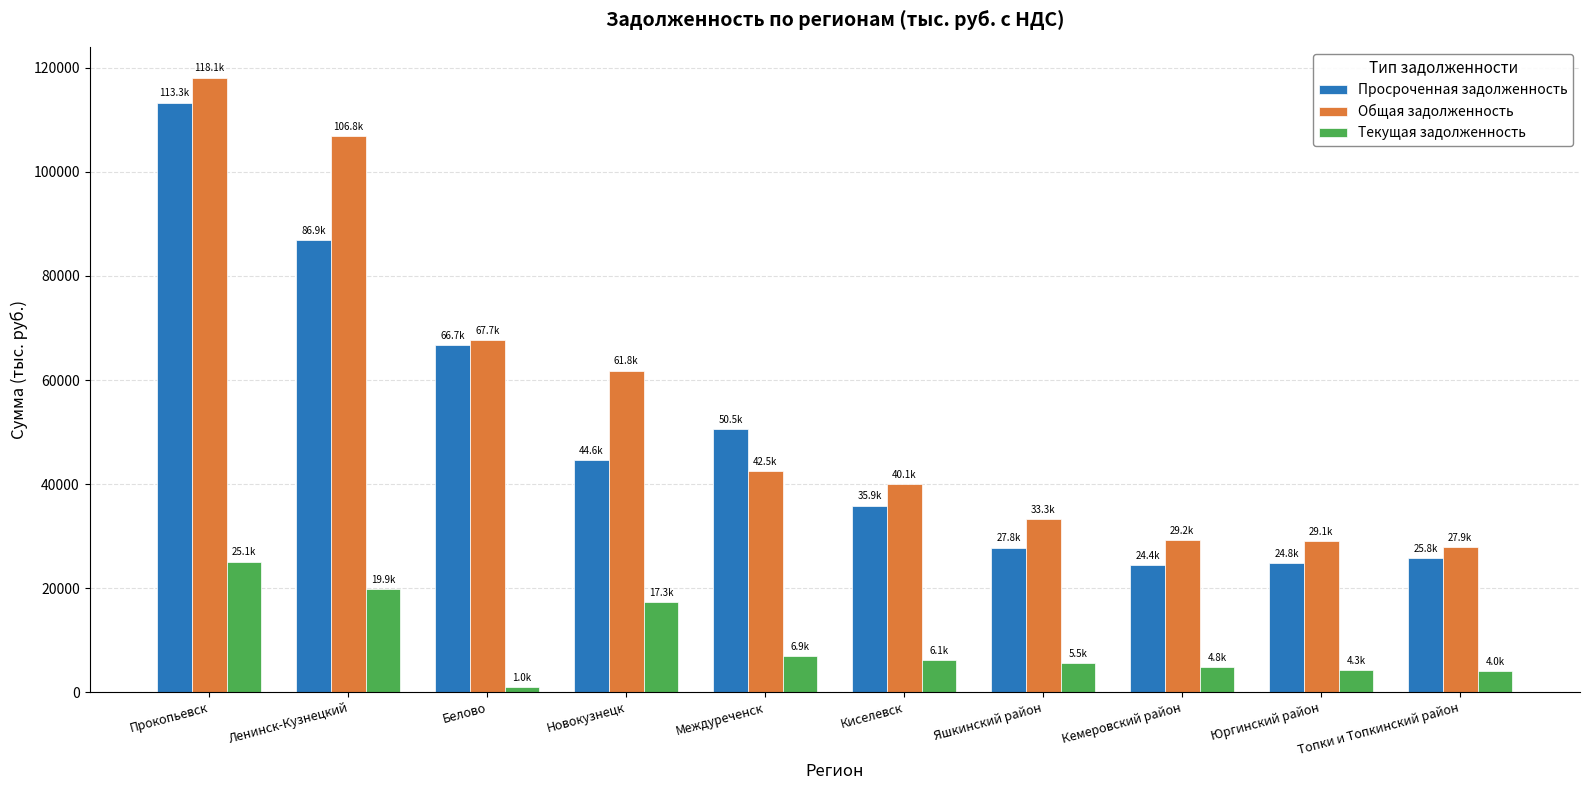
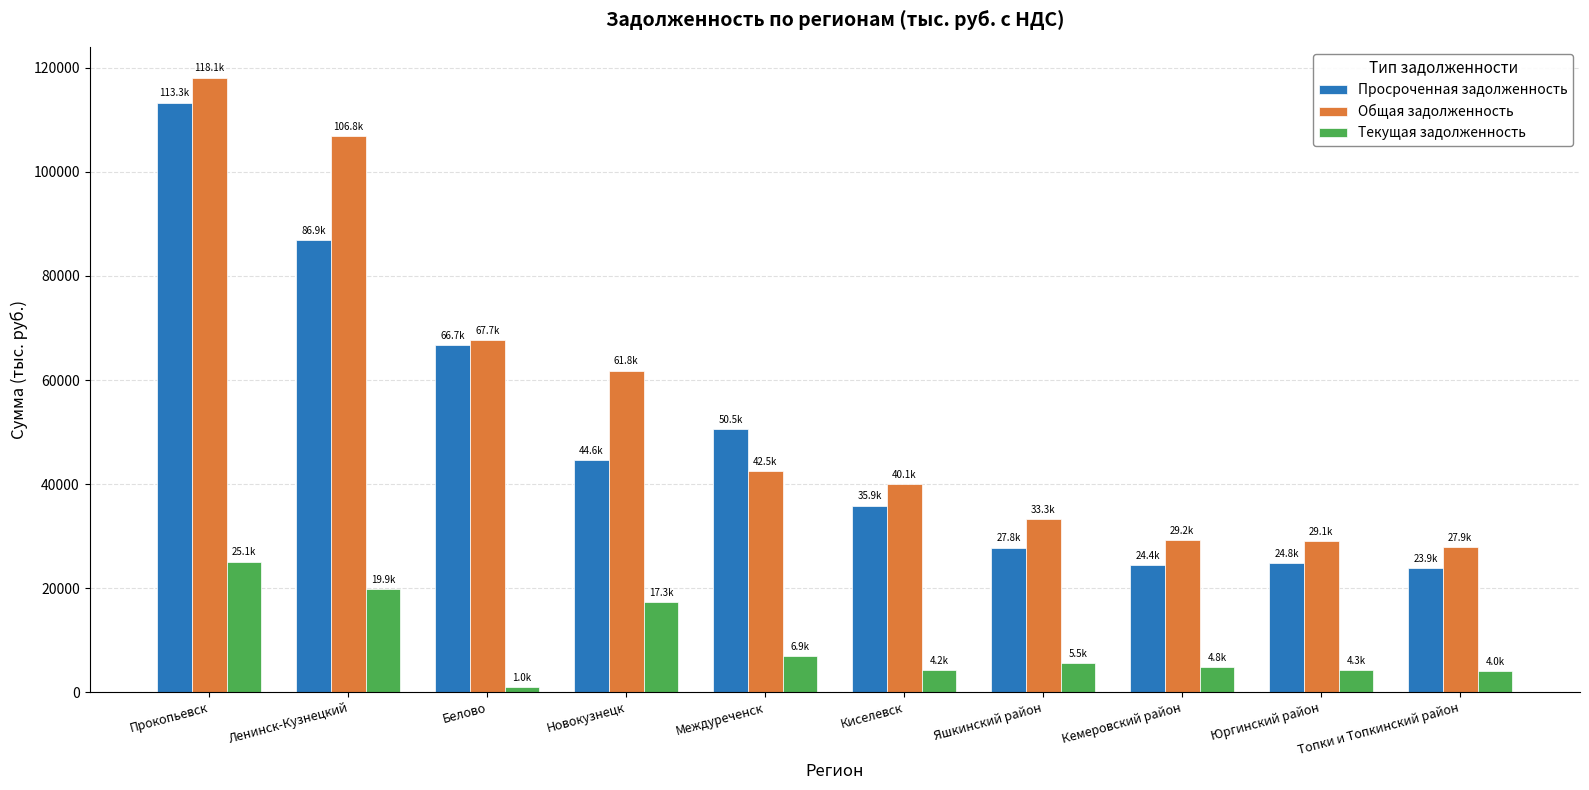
  {
    "Просроченная задолженность": {
      "Прокопьевск": "113.3k",
      "Ленинск-Кузнецкий": "86.9k",
      "Белово": "66.7k",
      "Новокузнецк": "44.6k",
      "Междуреченск": "50.5k",
      "Киселевск": "35.9k",
      "Яшкинский район": "27.8k",
      "Кемеровский район": "24.4k",
      "Юргинский район": "24.8k",
-     "Топки и Топкинский район": "25.8k"
+     "Топки и Топкинский район": "23.9k"
    },
    "Общая задолженность": {
      "Прокопьевск": "118.1k",
      "Ленинск-Кузнецкий": "106.8k",
      "Белово": "67.7k",
      "Новокузнецк": "61.8k",
      "Междуреченск": "42.5k",
      "Киселевск": "40.1k",
      "Яшкинский район": "33.3k",
      "Кемеровский район": "29.2k",
      "Юргинский район": "29.1k",
      "Топки и Топкинский район": "27.9k"
    },
    "Текущая задолженность": {
      "Прокопьевск": "25.1k",
      "Ленинск-Кузнецкий": "19.9k",
      "Белово": "1.0k",
      "Новокузнецк": "17.3k",
      "Междуреченск": "6.9k",
-     "Киселевск": "6.1k",
+     "Киселевск": "4.2k",
      "Яшкинский район": "5.5k",
      "Кемеровский район": "4.8k",
      "Юргинский район": "4.3k",
      "Топки и Топкинский район": "4.0k"
    }
  }
